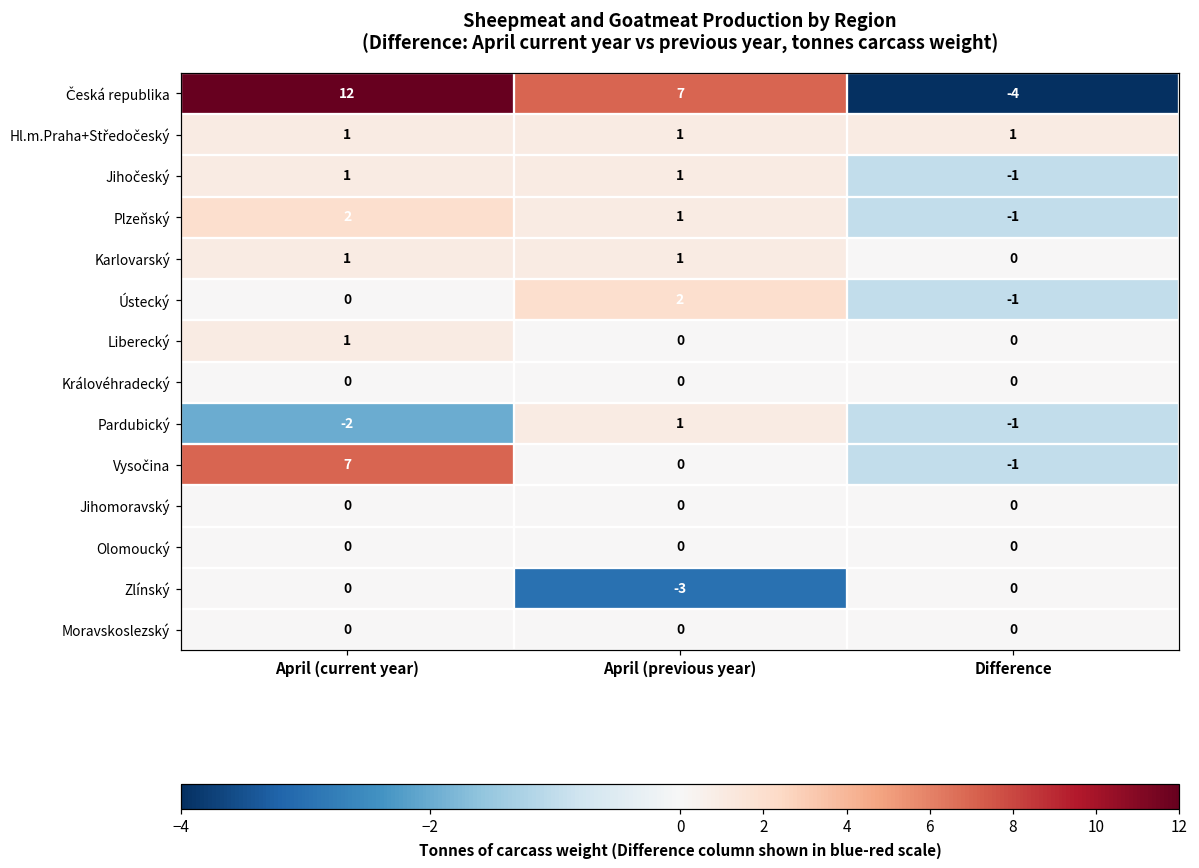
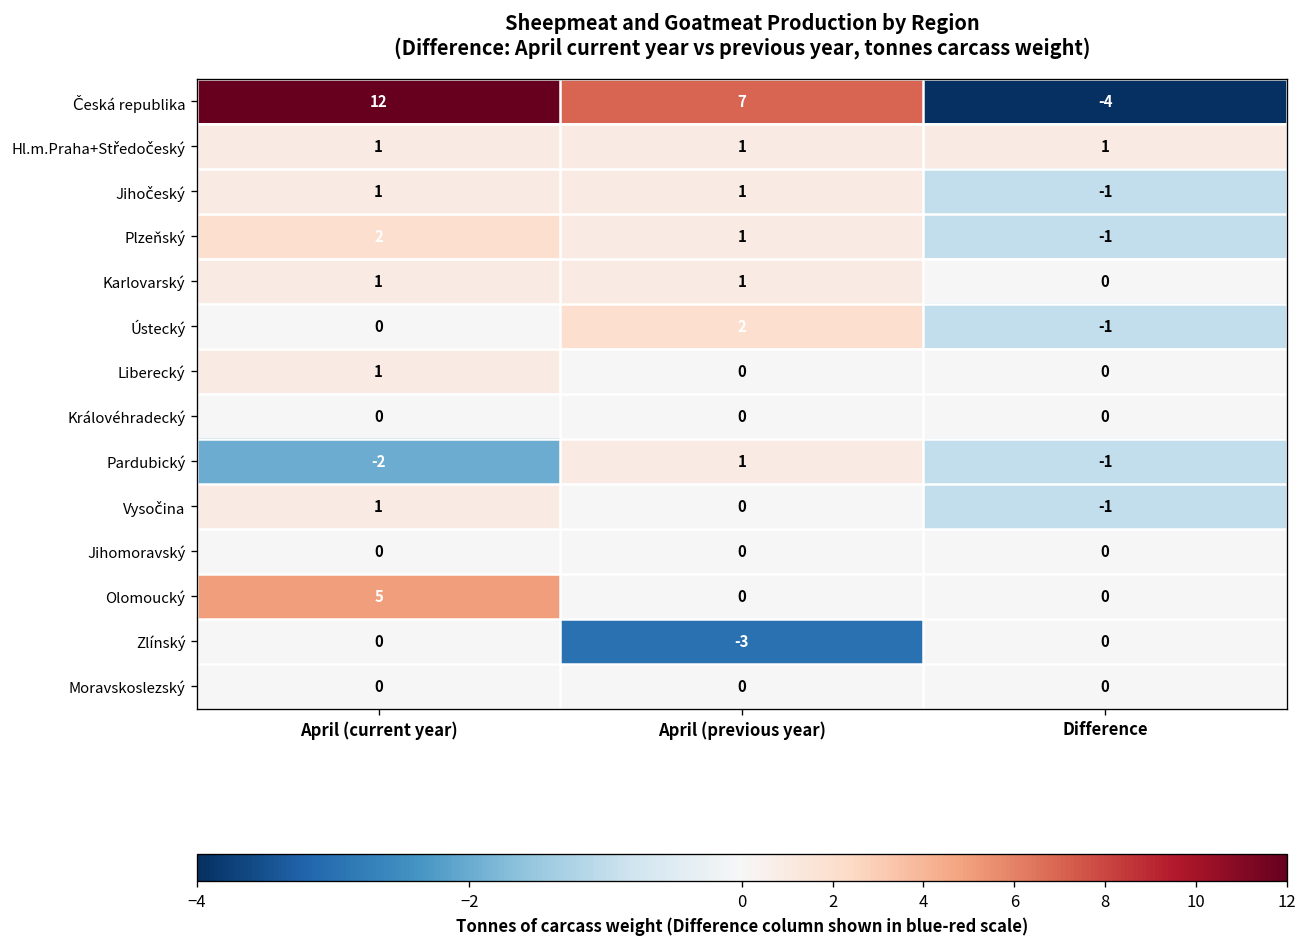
  {
    "Česká republika": {
      "April (current year)": 12,
      "April (previous year)": 7,
      "Difference": -4
    },
    "Hl.m.Praha+Středočeský": {
      "April (current year)": 1,
      "April (previous year)": 1,
      "Difference": 1
    },
    "Jihočeský": {
      "April (current year)": 1,
      "April (previous year)": 1,
      "Difference": -1
    },
    "Plzeňský": {
      "April (current year)": 2,
      "April (previous year)": 1,
      "Difference": -1
    },
    "Karlovarský": {
      "April (current year)": 1,
      "April (previous year)": 1,
      "Difference": 0
    },
    "Ústecký": {
      "April (current year)": 0,
      "April (previous year)": 2,
      "Difference": -1
    },
    "Liberecký": {
      "April (current year)": 1,
      "April (previous year)": 0,
      "Difference": 0
    },
    "Královéhradecký": {
      "April (current year)": 0,
      "April (previous year)": 0,
      "Difference": 0
    },
    "Pardubický": {
      "April (current year)": -2,
      "April (previous year)": 1,
      "Difference": -1
    },
    "Vysočina": {
-     "April (current year)": 7,
+     "April (current year)": 1,
      "April (previous year)": 0,
      "Difference": -1
    },
    "Jihomoravský": {
      "April (current year)": 0,
      "April (previous year)": 0,
      "Difference": 0
    },
    "Olomoucký": {
-     "April (current year)": 0,
+     "April (current year)": 5,
      "April (previous year)": 0,
      "Difference": 0
    },
    "Zlínský": {
      "April (current year)": 0,
      "April (previous year)": -3,
      "Difference": 0
    },
    "Moravskoslezský": {
      "April (current year)": 0,
      "April (previous year)": 0,
      "Difference": 0
    }
  }
